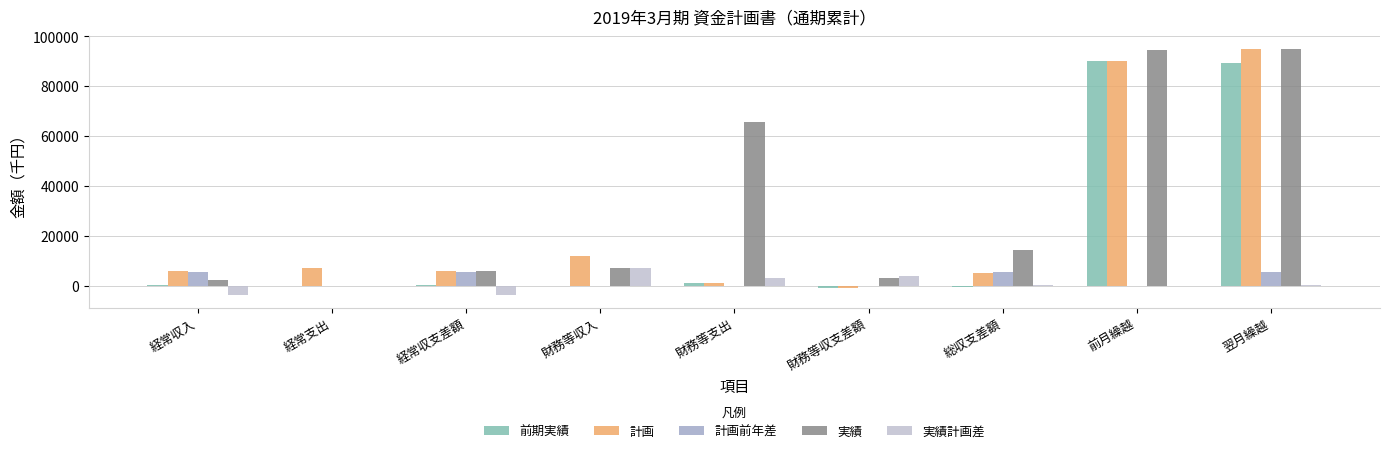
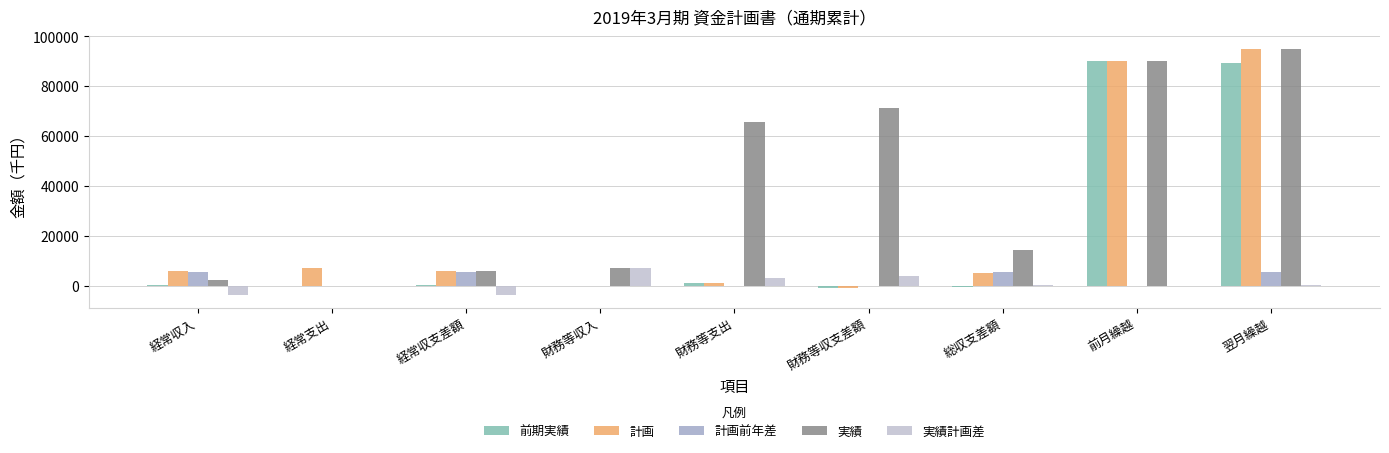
  {
    "計画": {
      "経常収入": 6000,
      "経常支出": 7000,
      "経常収支差額": 6000,
-     "財務等収入": 12000,
+     "財務等収入": 0,
      "総収支差額": 5000,
      "前月繰越": 90000,
      "翌月繰越": 95000
    },
    "実績": {
      "経常収入": 2000,
      "経常支出": 0,
      "経常収支差額": 6000,
      "財務等収入": 7000,
      "財務等支出": 66000,
-     "財務等収支差額": 3000,
+     "財務等収支差額": 71000,
      "総収支差額": 14000,
-     "前月繰越": 95000,
+     "前月繰越": 90000,
      "翌月繰越": 95000
    }
  }
